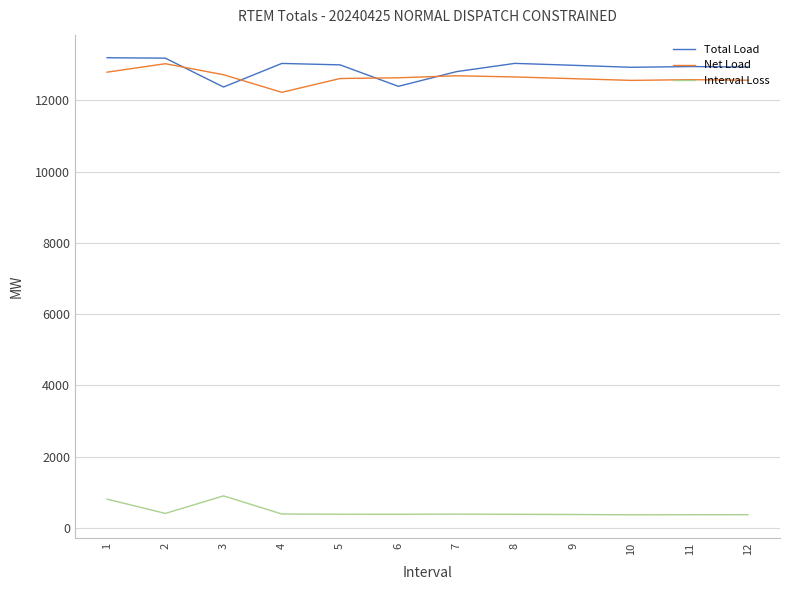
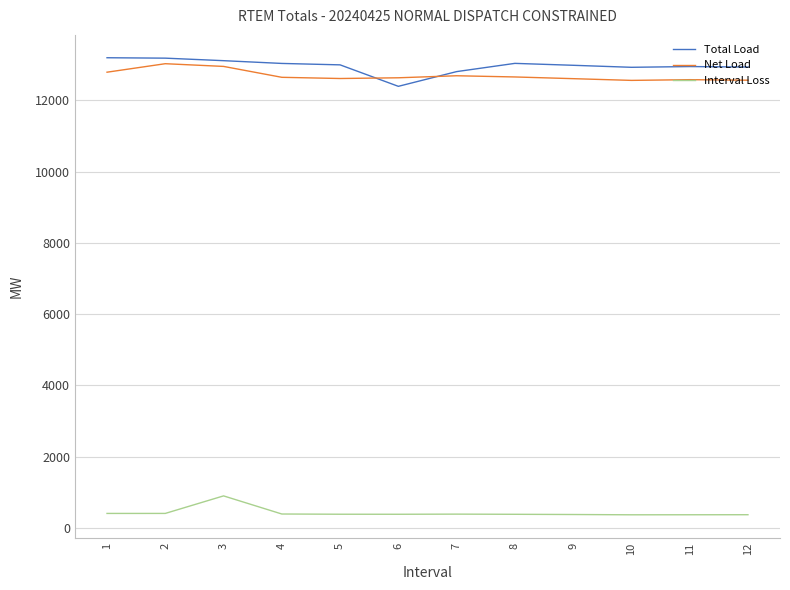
  {
    "Total Load": {
      "1": 13200,
      "2": 13200,
-     "3": 12400,
+     "3": 13100,
      "4": 13000,
      "5": 13000,
      "6": 12400,
      "7": 12800,
      "8": 13000,
      "9": 13000,
      "10": 12900,
      "11": 13000,
      "12": 12900
    },
    "Net Load": {
      "1": 12800,
      "2": 13000,
-     "3": 12700,
-     "4": 12200,
+     "3": 13000,
+     "4": 12700,
      "5": 12600,
      "6": 12600,
      "7": 12700,
      "8": 12700,
      "9": 12600,
      "10": 12600,
      "11": 12600,
      "12": 12600
    },
    "Interval Loss": {
-     "1": 800,
+     "1": 400,
      "2": 400,
      "3": 900,
      "4": 400,
      "5": 400,
      "6": 400,
      "7": 400,
      "8": 400,
      "9": 400,
      "10": 400,
      "11": 400,
      "12": 400
    }
  }
